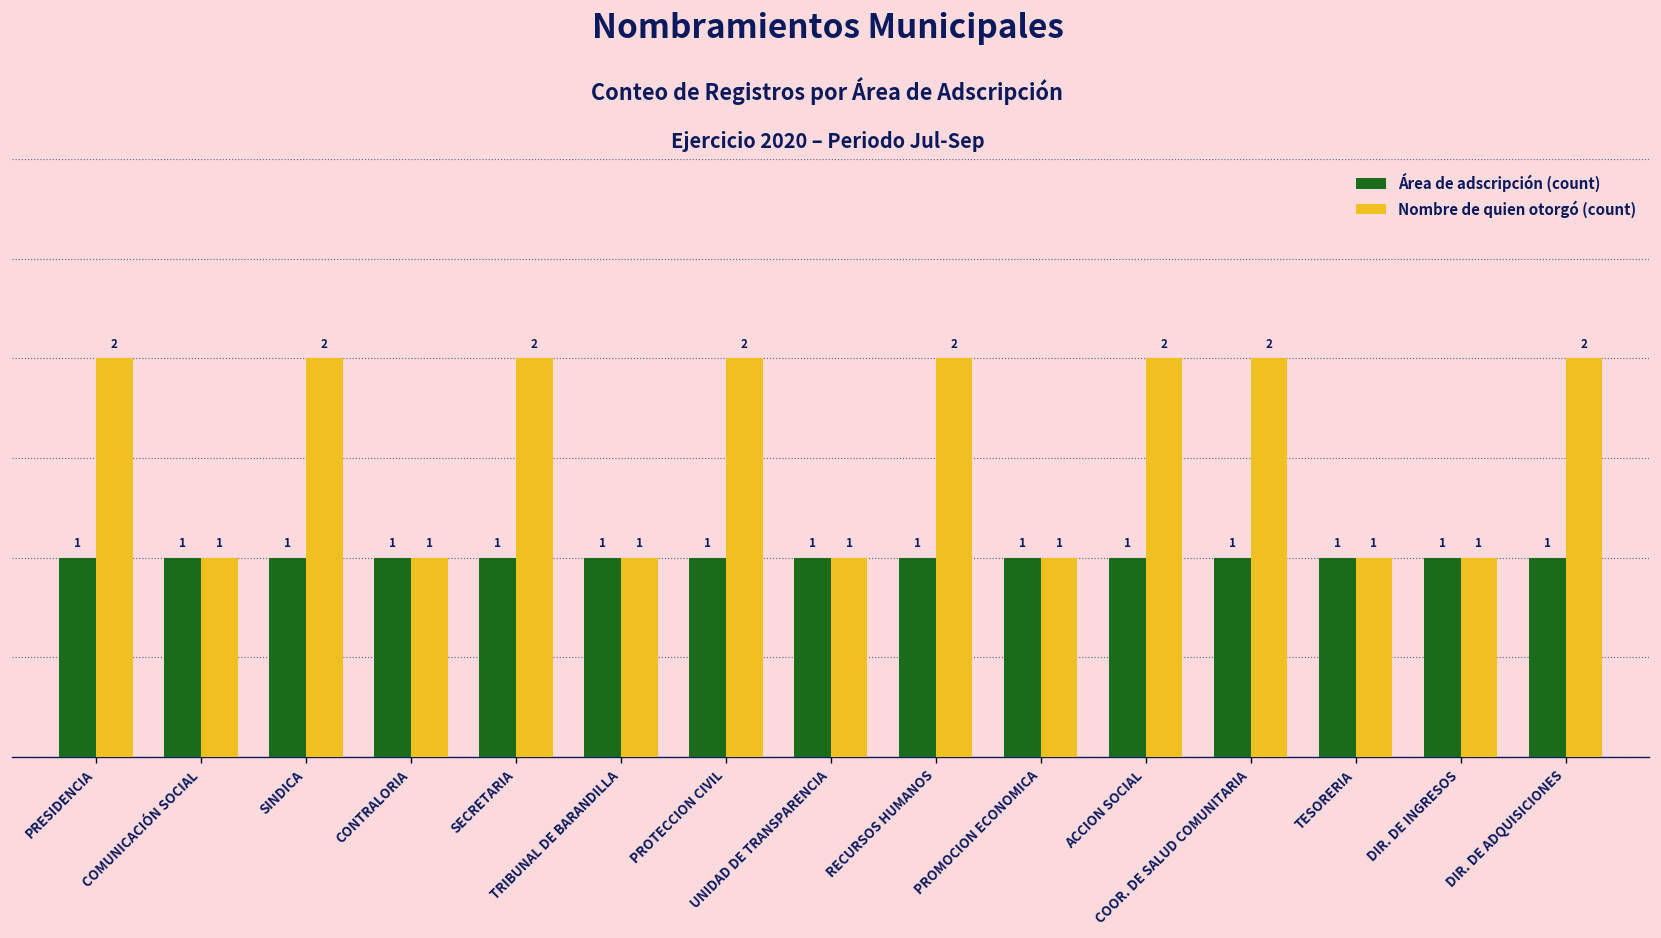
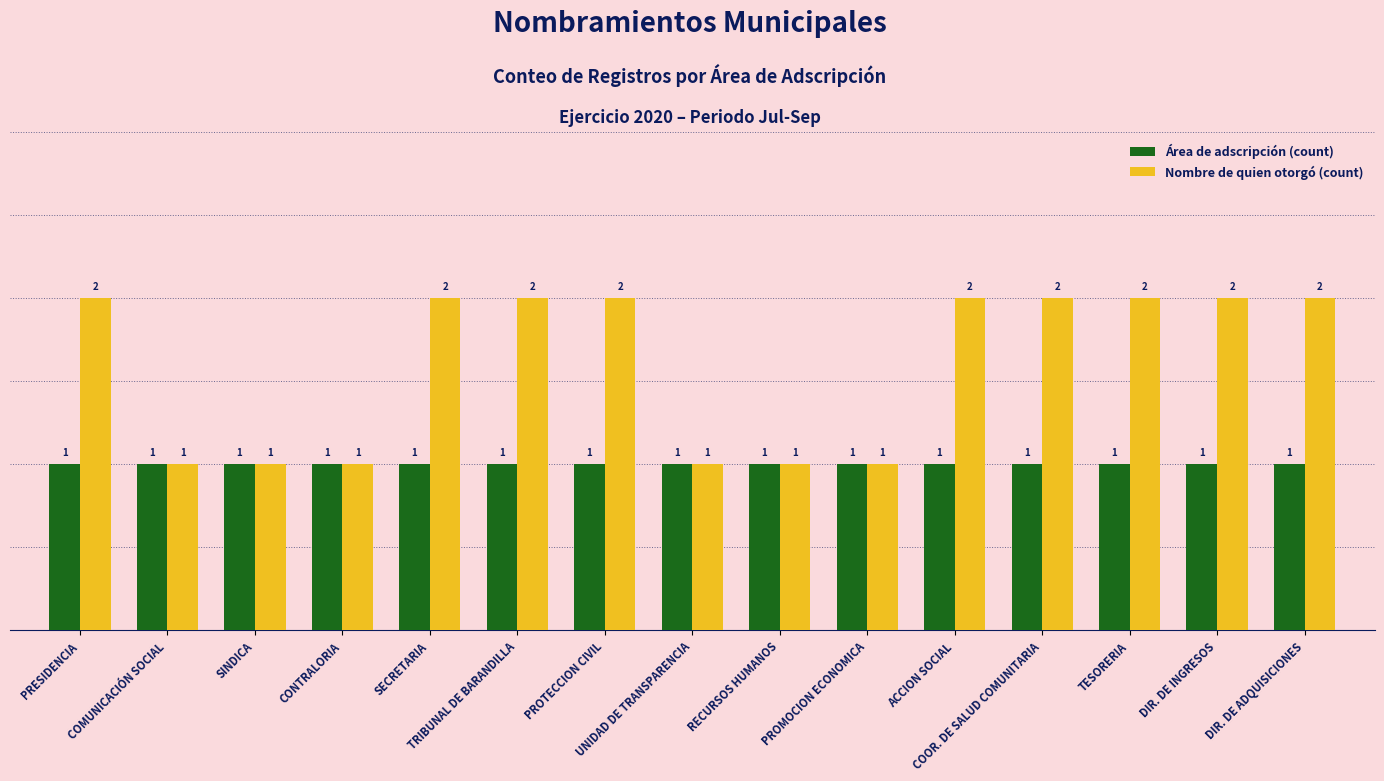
  {
    "Área de adscripción (count)": {
      "PRESIDENCIA": 1,
      "COMUNICACIÓN SOCIAL": 1,
      "SINDICA": 1,
      "CONTRALORIA": 1,
      "SECRETARIA": 1,
      "TRIBUNAL DE BARANDILLA": 1,
      "PROTECCION CIVIL": 1,
      "UNIDAD DE TRANSPARENCIA": 1,
      "RECURSOS HUMANOS": 1,
      "PROMOCION ECONOMICA": 1,
      "ACCION SOCIAL": 1,
      "COOR. DE SALUD COMUNITARIA": 1,
      "TESORERIA": 1,
      "DIR. DE INGRESOS": 1,
      "DIR. DE ADQUISICIONES": 1
    },
    "Nombre de quien otorgó (count)": {
      "PRESIDENCIA": 2,
      "COMUNICACIÓN SOCIAL": 1,
-     "SINDICA": 2,
+     "SINDICA": 1,
      "CONTRALORIA": 1,
      "SECRETARIA": 2,
-     "TRIBUNAL DE BARANDILLA": 1,
+     "TRIBUNAL DE BARANDILLA": 2,
      "PROTECCION CIVIL": 2,
      "UNIDAD DE TRANSPARENCIA": 1,
-     "RECURSOS HUMANOS": 2,
+     "RECURSOS HUMANOS": 1,
      "PROMOCION ECONOMICA": 1,
      "ACCION SOCIAL": 2,
      "COOR. DE SALUD COMUNITARIA": 2,
-     "TESORERIA": 1,
-     "DIR. DE INGRESOS": 1,
+     "TESORERIA": 2,
+     "DIR. DE INGRESOS": 2,
      "DIR. DE ADQUISICIONES": 2
    }
  }
